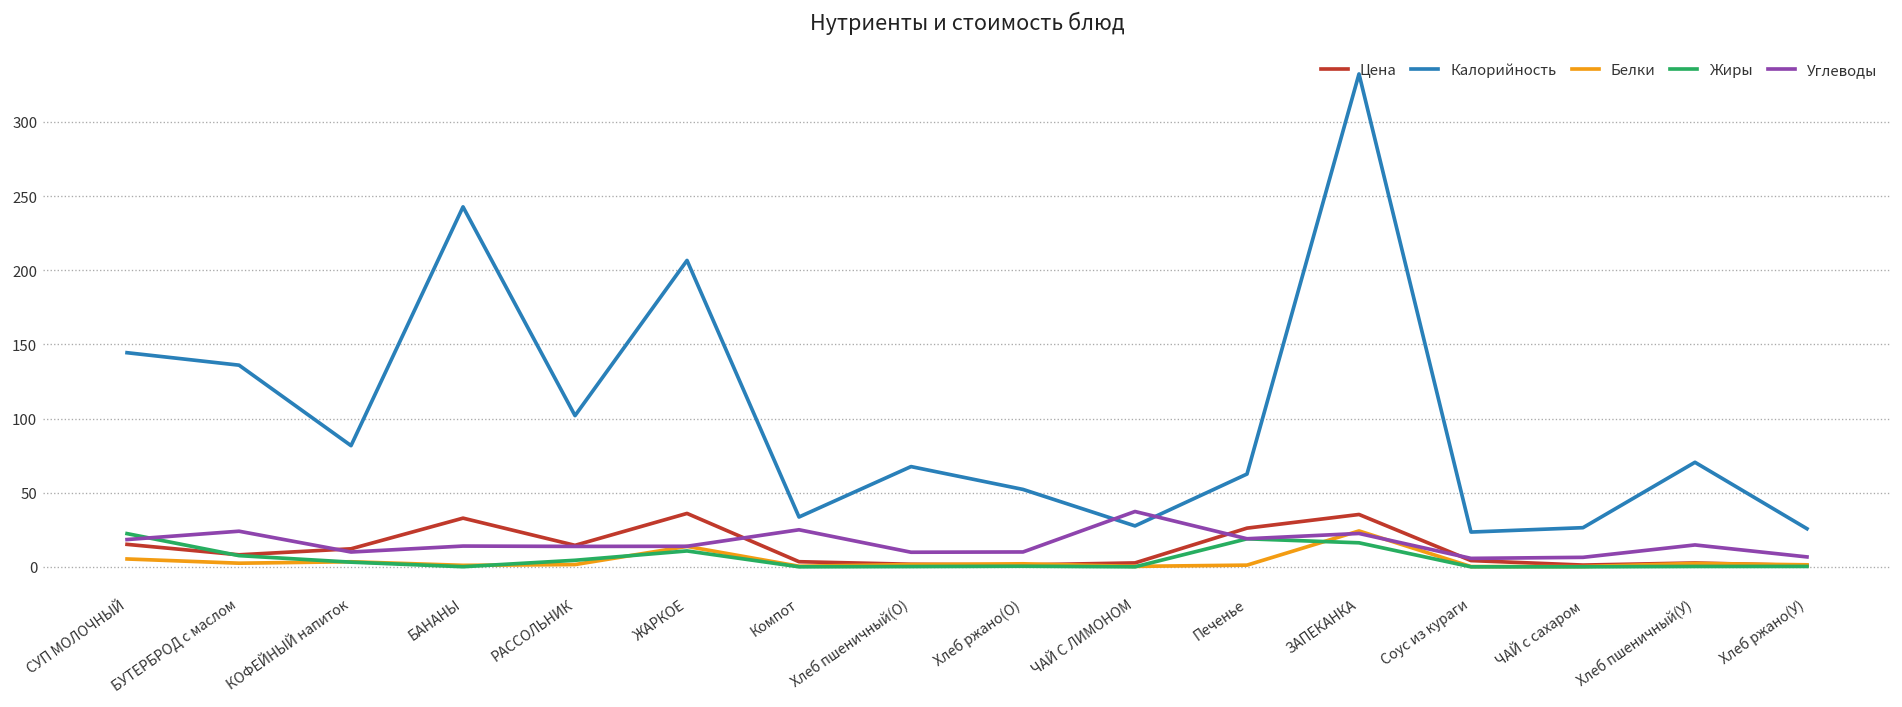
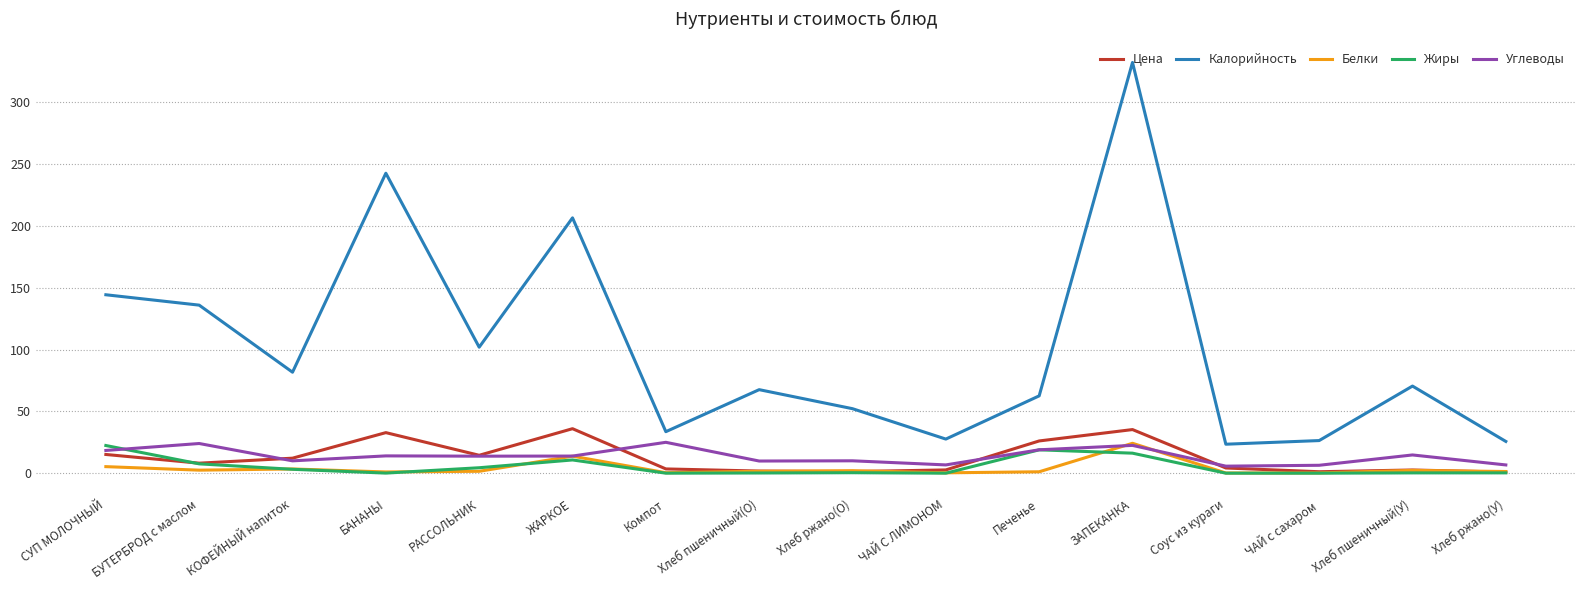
  {
    "Цена": {
      "СУП МОЛОЧНЫЙ": 15,
      "КОФЕЙНЫЙ напиток": 12,
      "БАНАНЫ": 33,
      "ЖАРКОЕ": 36,
      "Компот": 3,
      "ЧАЙ С ЛИМОНОМ": 3,
      "Печенье": 26,
      "ЗАПЕКАНКА": 35
    },
    "Калорийность": {
      "СУП МОЛОЧНЫЙ": 144,
      "БУТЕРБРОД с маслом": 136,
      "КОФЕЙНЫЙ напиток": 82,
      "БАНАНЫ": 243,
      "РАССОЛЬНИК": 102,
      "ЖАРКОЕ": 207,
      "Компот": 34,
      "Хлеб пшеничный(О)": 68,
      "Хлеб ржано(О)": 52,
      "ЧАЙ С ЛИМОНОМ": 28,
      "Печенье": 63,
      "ЗАПЕКАНКА": 332,
      "Соус из кураги": 23,
      "ЧАЙ с сахаром": 26,
      "Хлеб пшеничный(У)": 71,
      "Хлеб ржано(У)": 26
    },
    "Белки": {
      "СУП МОЛОЧНЫЙ": 5,
      "БУТЕРБРОД с маслом": 2,
      "РАССОЛЬНИК": 2,
      "Печенье": 1
    },
    "Жиры": {
      "СУП МОЛОЧНЫЙ": 22,
      "РАССОЛЬНИК": 4,
      "ЖАРКОЕ": 11,
      "ЗАПЕКАНКА": 16
    },
    "Углеводы": {
      "СУП МОЛОЧНЫЙ": 18,
      "БУТЕРБРОД с маслом": 24,
      "КОФЕЙНЫЙ напиток": 10,
      "БАНАНЫ": 14,
      "Компот": 25,
      "Хлеб пшеничный(О)": 10,
      "Хлеб ржано(О)": 10,
-     "ЧАЙ С ЛИМОНОМ": 37,
+     "ЧАЙ С ЛИМОНОМ": 7,
      "ЧАЙ с сахаром": 6,
      "Хлеб пшеничный(У)": 15,
      "Хлеб ржано(У)": 7
    }
  }
